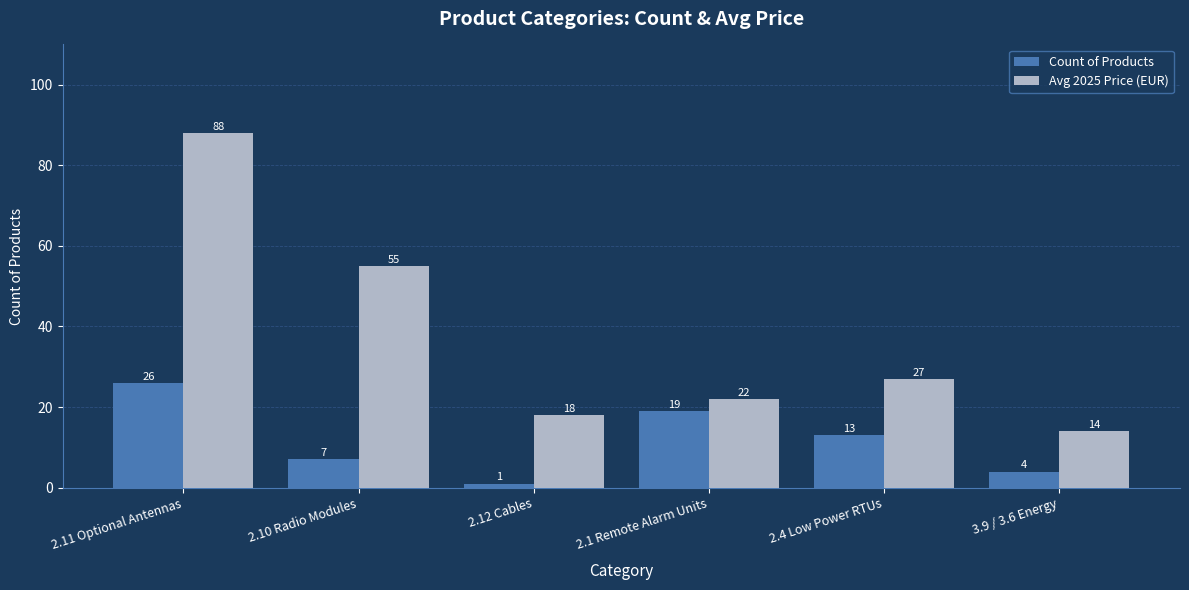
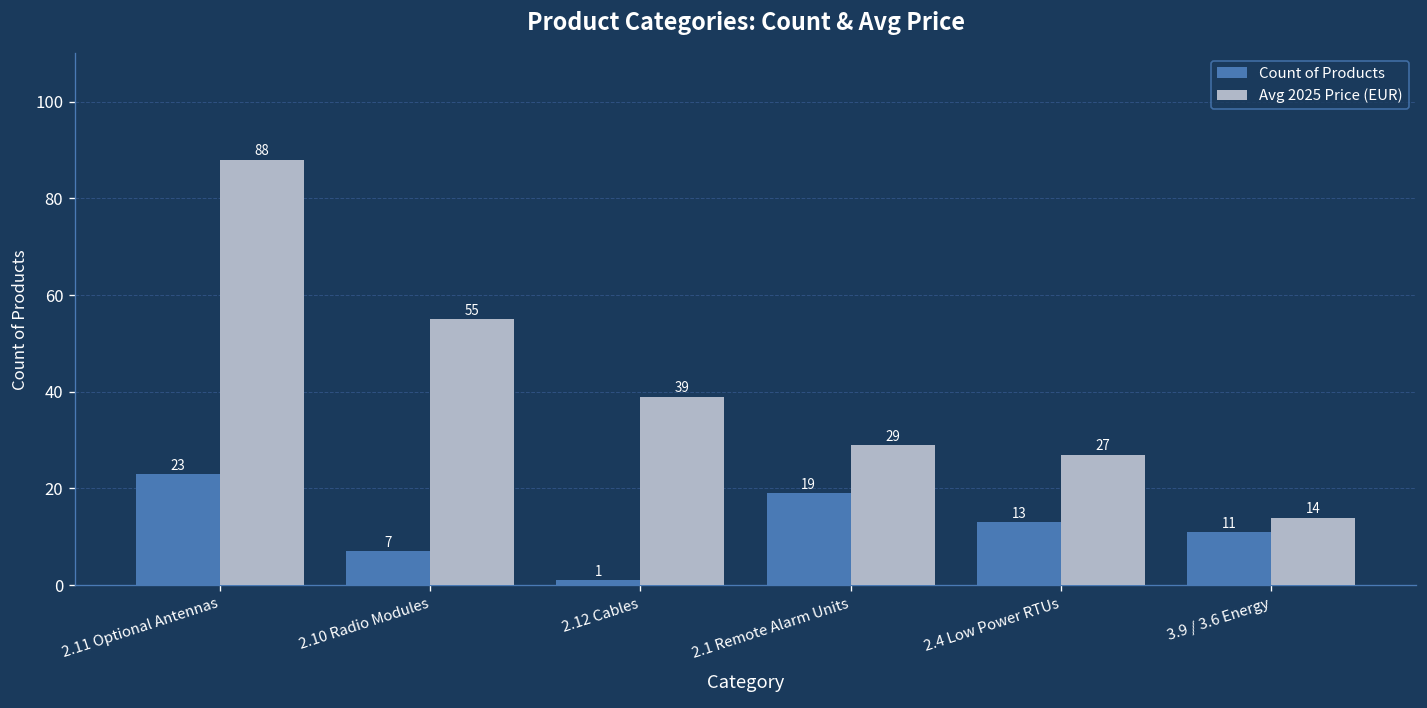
  {
    "Count of Products": {
-     "2.11 Optional Antennas": 26,
+     "2.11 Optional Antennas": 23,
      "2.10 Radio Modules": 7,
      "2.12 Cables": 1,
      "2.1 Remote Alarm Units": 19,
      "2.4 Low Power RTUs": 13,
-     "3.9 / 3.6 Energy": 4
+     "3.9 / 3.6 Energy": 11
    },
    "Avg 2025 Price (EUR)": {
      "2.11 Optional Antennas": 88,
      "2.10 Radio Modules": 55,
-     "2.12 Cables": 18,
-     "2.1 Remote Alarm Units": 22,
+     "2.12 Cables": 39,
+     "2.1 Remote Alarm Units": 29,
      "2.4 Low Power RTUs": 27,
      "3.9 / 3.6 Energy": 14
    }
  }
